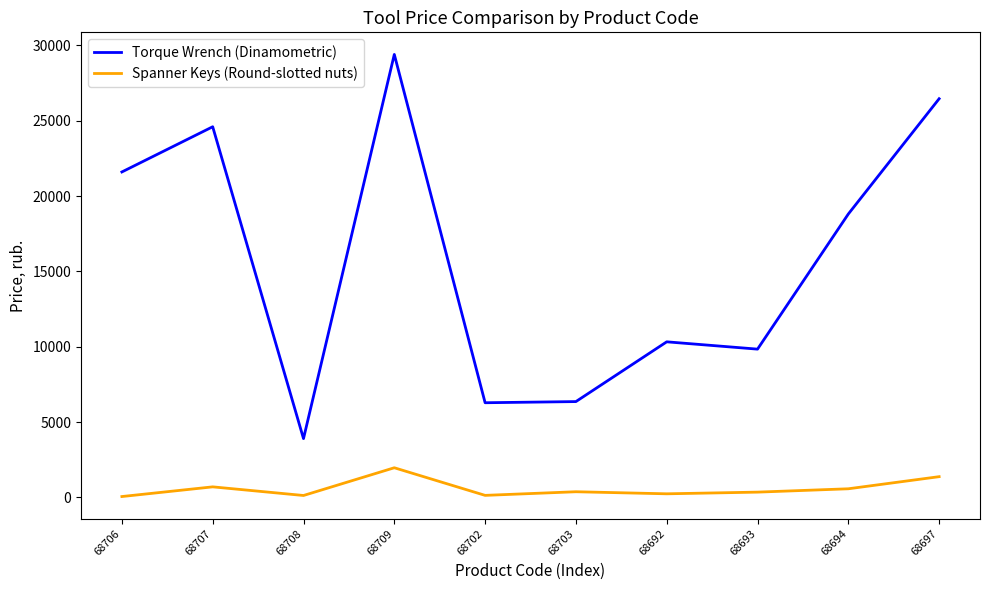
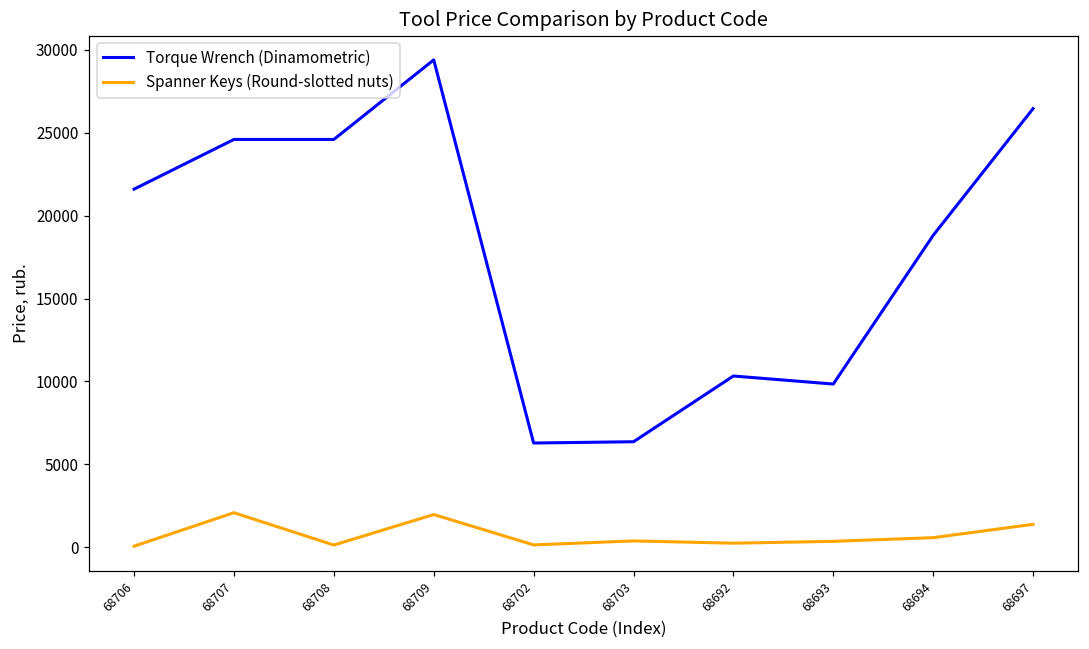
  {
    "Torque Wrench (Dinamometric)": {
      "68706": 21600,
      "68707": 24600,
-     "68708": 3900,
+     "68708": 24600,
      "68709": 29400,
      "68702": 6300,
      "68703": 6400,
      "68692": 10300,
      "68693": 9800,
      "68694": 18800,
      "68697": 26500
    },
    "Spanner Keys (Round-slotted nuts)": {
      "68706": 100,
-     "68707": 700,
+     "68707": 2100,
      "68708": 100,
      "68709": 2000,
      "68702": 100,
      "68703": 400,
      "68692": 200,
      "68693": 300,
      "68694": 600,
      "68697": 1400
    }
  }
